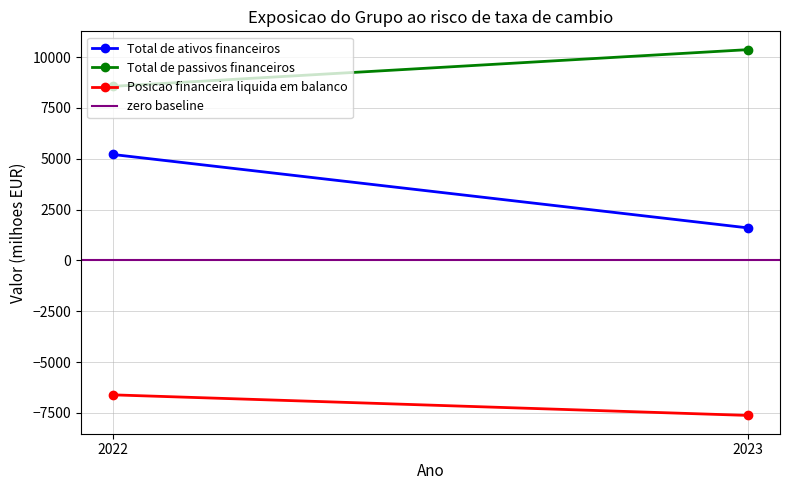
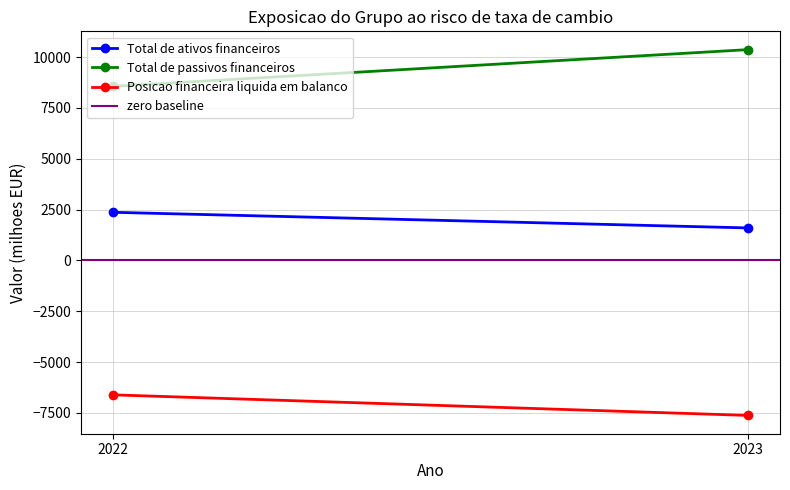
  {
    "Total de ativos financeiros": {
-     "2022": 5200,
+     "2022": 2400,
      "2023": 1600
    },
    "Total de passivos financeiros": {
      "2023": 10400
    },
    "Posicao financeira liquida em balanco": {
      "2022": -6600,
      "2023": -7600
    }
  }
